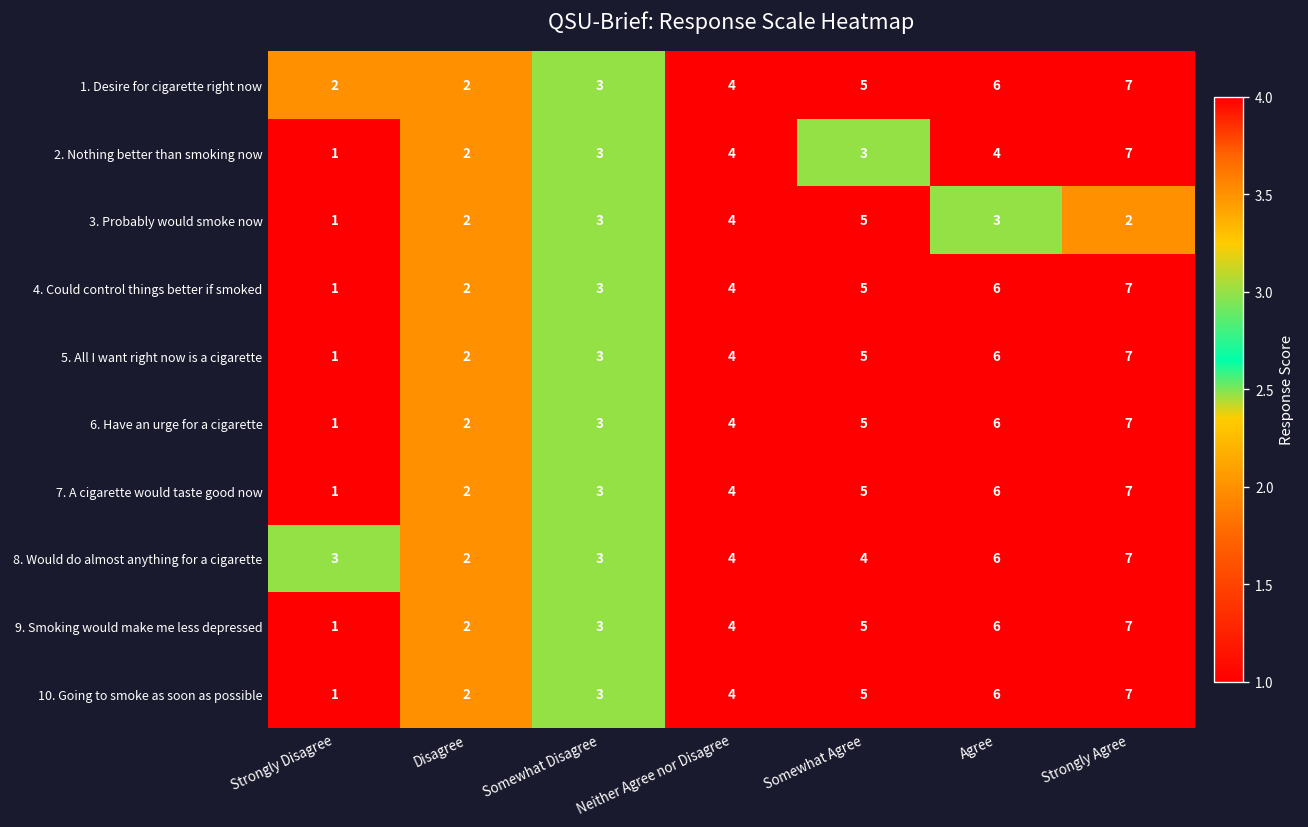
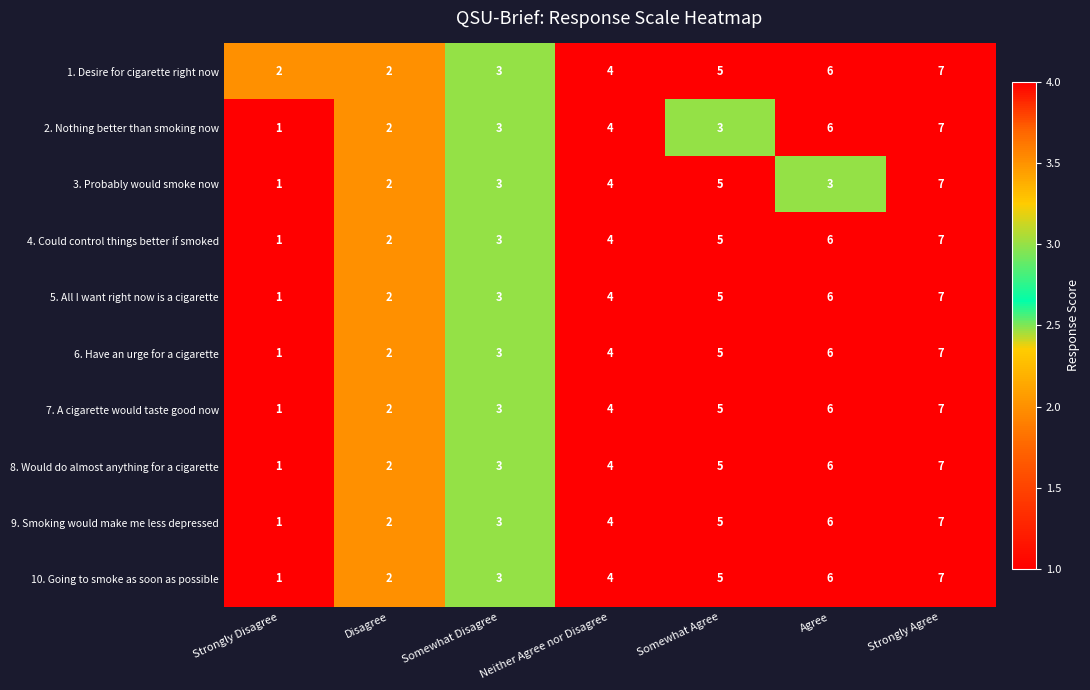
  {
    "1. Desire for cigarette right now": {
      "Strongly Disagree": 2,
      "Disagree": 2,
      "Somewhat Disagree": 3,
      "Neither Agree nor Disagree": 4,
      "Somewhat Agree": 5,
      "Agree": 6,
      "Strongly Agree": 7
    },
    "2. Nothing better than smoking now": {
      "Strongly Disagree": 1,
      "Disagree": 2,
      "Somewhat Disagree": 3,
      "Neither Agree nor Disagree": 4,
      "Somewhat Agree": 3,
-     "Agree": 4,
+     "Agree": 6,
      "Strongly Agree": 7
    },
    "3. Probably would smoke now": {
      "Strongly Disagree": 1,
      "Disagree": 2,
      "Somewhat Disagree": 3,
      "Neither Agree nor Disagree": 4,
      "Somewhat Agree": 5,
      "Agree": 3,
-     "Strongly Agree": 2
+     "Strongly Agree": 7
    },
    "4. Could control things better if smoked": {
      "Strongly Disagree": 1,
      "Disagree": 2,
      "Somewhat Disagree": 3,
      "Neither Agree nor Disagree": 4,
      "Somewhat Agree": 5,
      "Agree": 6,
      "Strongly Agree": 7
    },
    "5. All I want right now is a cigarette": {
      "Strongly Disagree": 1,
      "Disagree": 2,
      "Somewhat Disagree": 3,
      "Neither Agree nor Disagree": 4,
      "Somewhat Agree": 5,
      "Agree": 6,
      "Strongly Agree": 7
    },
    "6. Have an urge for a cigarette": {
      "Strongly Disagree": 1,
      "Disagree": 2,
      "Somewhat Disagree": 3,
      "Neither Agree nor Disagree": 4,
      "Somewhat Agree": 5,
      "Agree": 6,
      "Strongly Agree": 7
    },
    "7. A cigarette would taste good now": {
      "Strongly Disagree": 1,
      "Disagree": 2,
      "Somewhat Disagree": 3,
      "Neither Agree nor Disagree": 4,
      "Somewhat Agree": 5,
      "Agree": 6,
      "Strongly Agree": 7
    },
    "8. Would do almost anything for a cigarette": {
-     "Strongly Disagree": 3,
+     "Strongly Disagree": 1,
      "Disagree": 2,
      "Somewhat Disagree": 3,
      "Neither Agree nor Disagree": 4,
-     "Somewhat Agree": 4,
+     "Somewhat Agree": 5,
      "Agree": 6,
      "Strongly Agree": 7
    },
    "9. Smoking would make me less depressed": {
      "Strongly Disagree": 1,
      "Disagree": 2,
      "Somewhat Disagree": 3,
      "Neither Agree nor Disagree": 4,
      "Somewhat Agree": 5,
      "Agree": 6,
      "Strongly Agree": 7
    },
    "10. Going to smoke as soon as possible": {
      "Strongly Disagree": 1,
      "Disagree": 2,
      "Somewhat Disagree": 3,
      "Neither Agree nor Disagree": 4,
      "Somewhat Agree": 5,
      "Agree": 6,
      "Strongly Agree": 7
    }
  }
